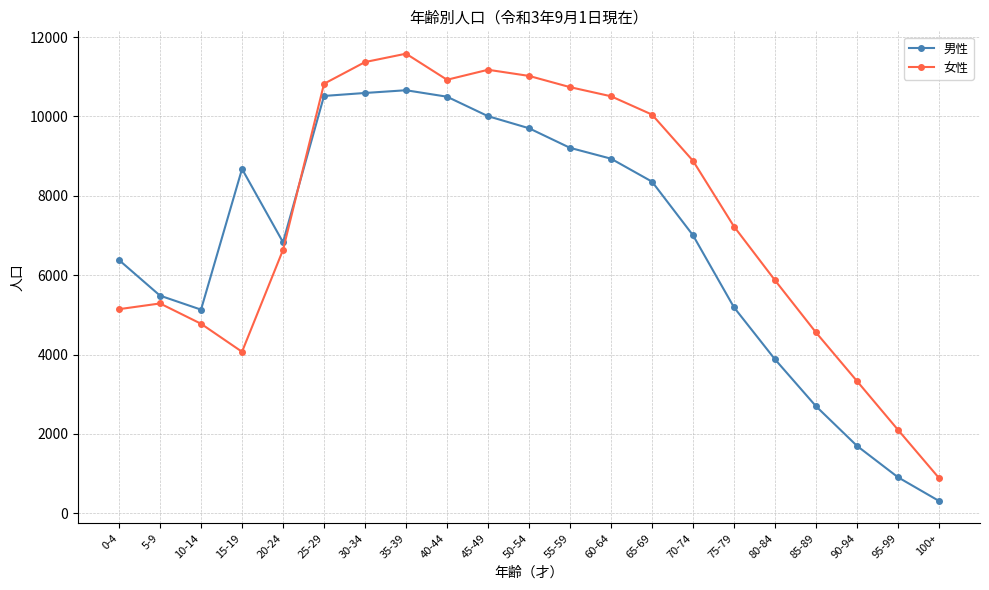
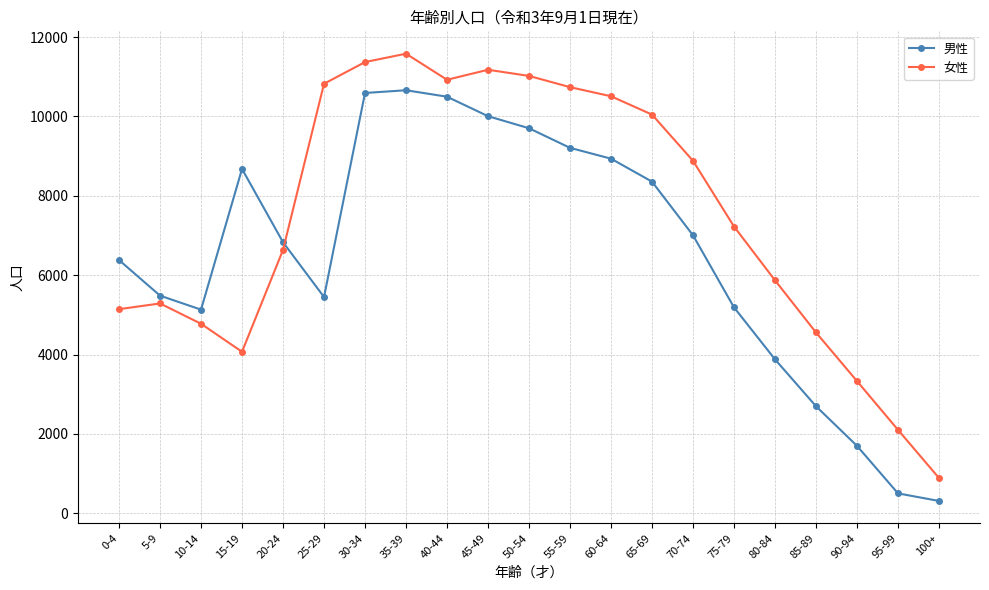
  {
    "男性": {
      "0-4": 6400,
      "5-9": 5500,
      "10-14": 5100,
      "15-19": 8700,
      "20-24": 6800,
-     "25-29": 10500,
+     "25-29": 5400,
      "30-34": 10600,
      "35-39": 10700,
      "40-44": 10500,
      "45-49": 10000,
      "50-54": 9700,
      "55-59": 9200,
      "60-64": 8900,
      "65-69": 8400,
      "70-74": 7000,
      "75-79": 5200,
      "80-84": 3900,
      "85-89": 2700,
      "90-94": 1700,
-     "95-99": 900,
+     "95-99": 500,
      "100+": 300
    },
    "女性": {
      "0-4": 5100,
      "5-9": 5300,
      "10-14": 4800,
      "15-19": 4100,
      "20-24": 6600,
      "25-29": 10800,
      "30-34": 11400,
      "35-39": 11600,
      "40-44": 10900,
      "45-49": 11200,
      "50-54": 11000,
      "55-59": 10700,
      "60-64": 10500,
      "65-69": 10000,
      "70-74": 8900,
      "75-79": 7200,
      "80-84": 5900,
      "85-89": 4600,
      "90-94": 3300,
      "95-99": 2100,
      "100+": 900
    }
  }
